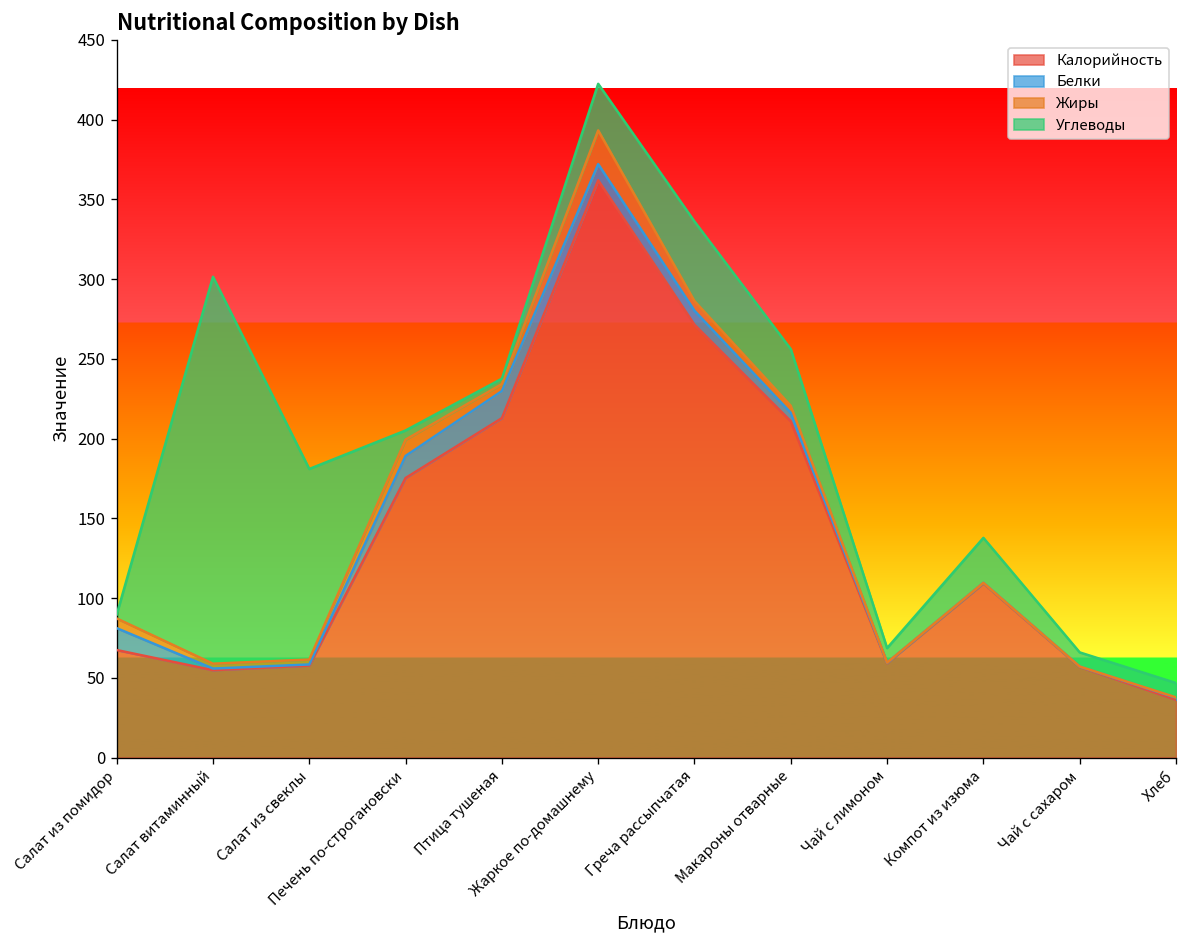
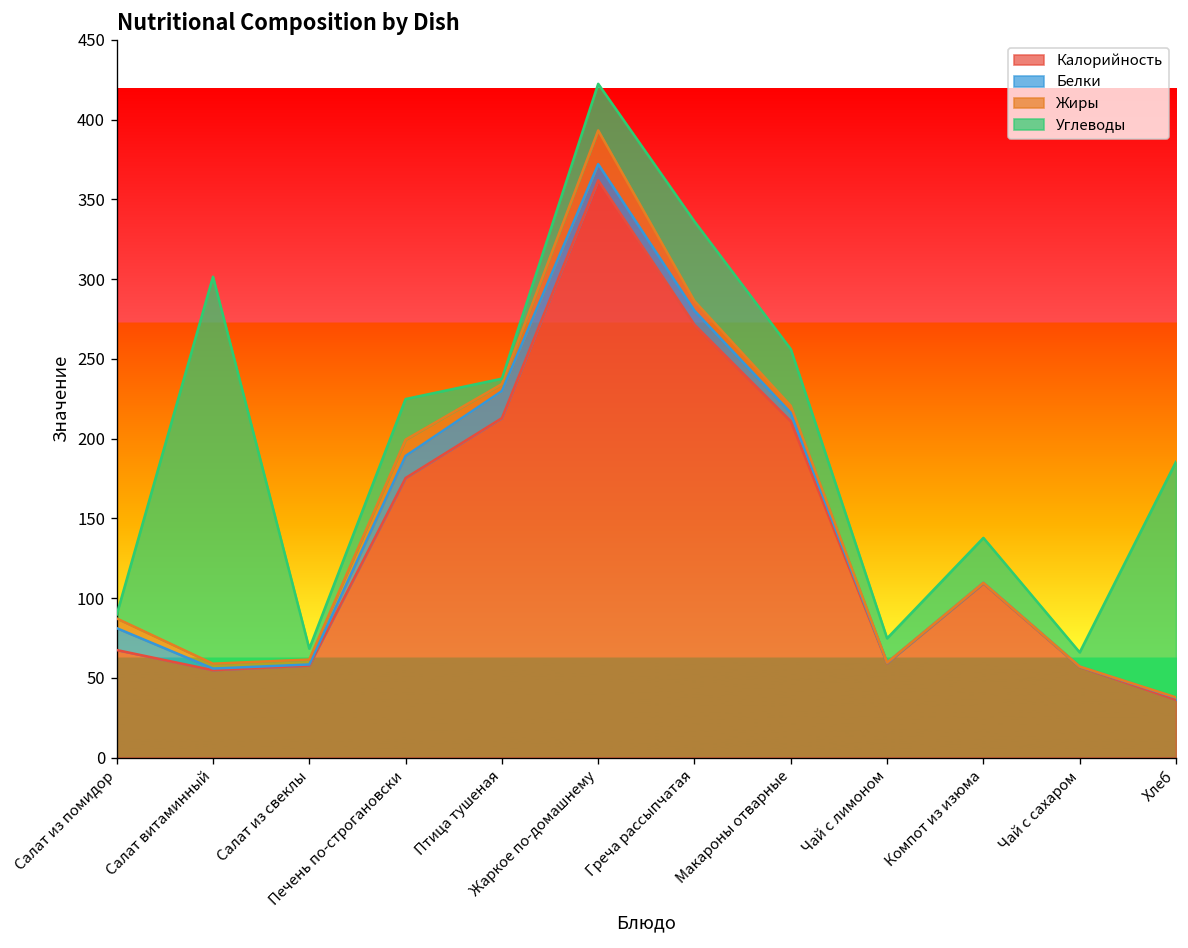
  {
    "Белки": {
      "Салат из помидор": 14,
      "Печень по-строгановски": 14,
      "Птица тушеная": 17,
      "Жаркое по-домашнему": 10,
      "Греча рассыпчатая": 9,
      "Макароны отварные": 5
    },
    "Углеводы": {
      "Салат из помидор": 2,
      "Салат витаминный": 243,
-     "Салат из свеклы": 120,
-     "Печень по-строгановски": 6,
+     "Салат из свеклы": 7,
+     "Печень по-строгановски": 25,
      "Птица тушеная": 3,
      "Жаркое по-домашнему": 29,
      "Греча рассыпчатая": 50,
      "Макароны отварные": 36,
-     "Чай с лимоном": 9,
+     "Чай с лимоном": 15,
      "Компот из изюма": 28,
      "Чай с сахаром": 9,
-     "Хлеб": 9
+     "Хлеб": 148
    }
  }
